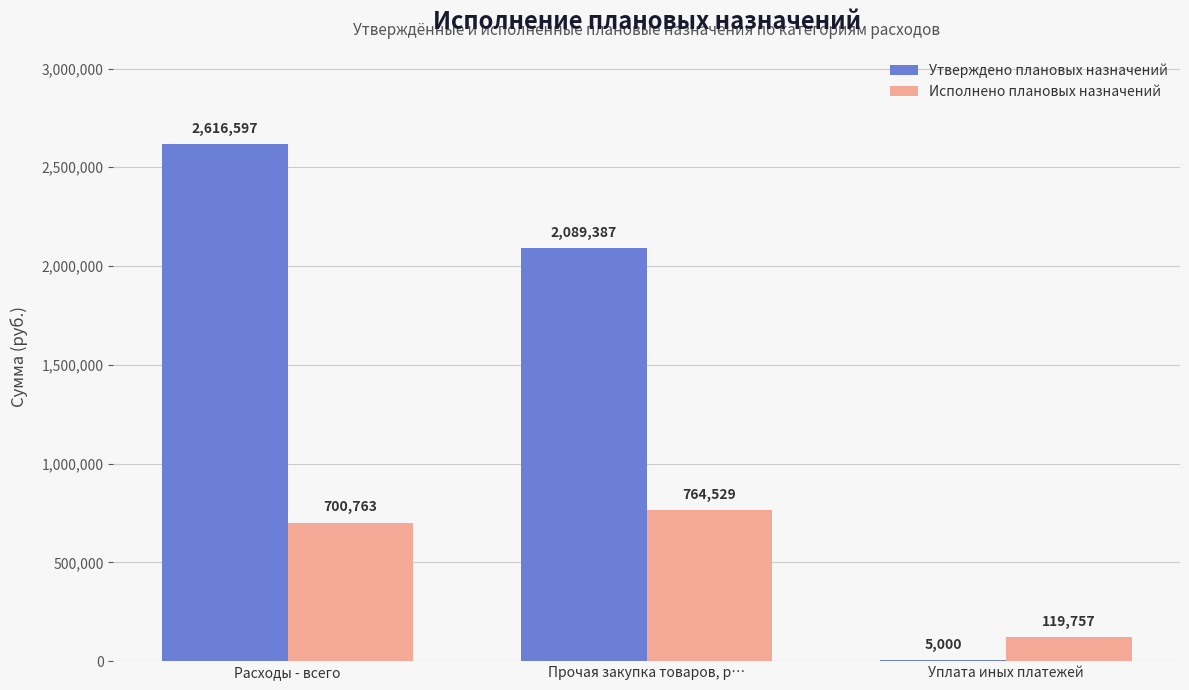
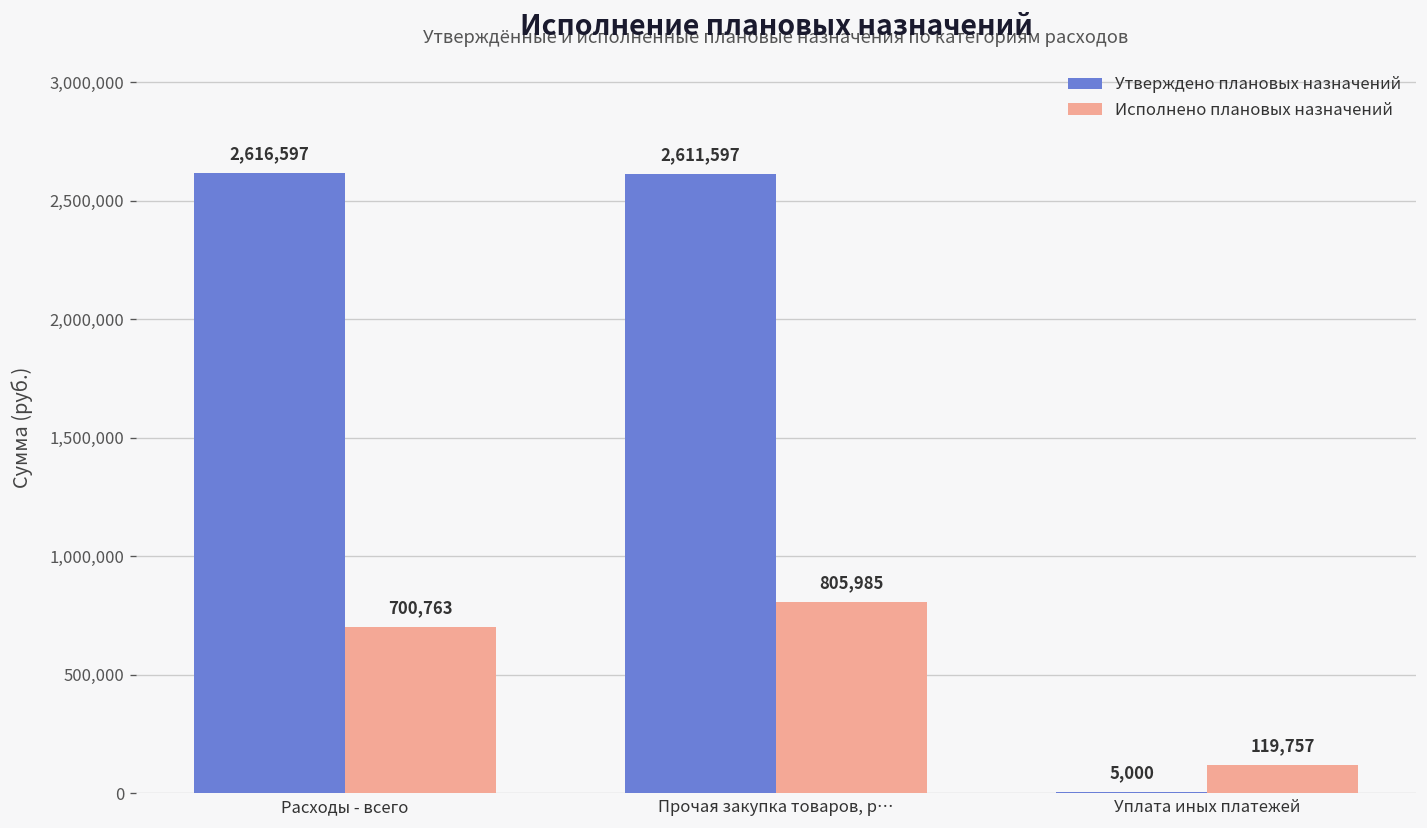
  {
    "Утверждено плановых назначений": {
      "Расходы - всего": "2,616,597",
-     "Прочая закупка товаров, р…": "2,089,387",
+     "Прочая закупка товаров, р…": "2,611,597",
      "Уплата иных платежей": "5,000"
    },
    "Исполнено плановых назначений": {
      "Расходы - всего": "700,763",
-     "Прочая закупка товаров, р…": "764,529",
+     "Прочая закупка товаров, р…": "805,985",
      "Уплата иных платежей": "119,757"
    }
  }
